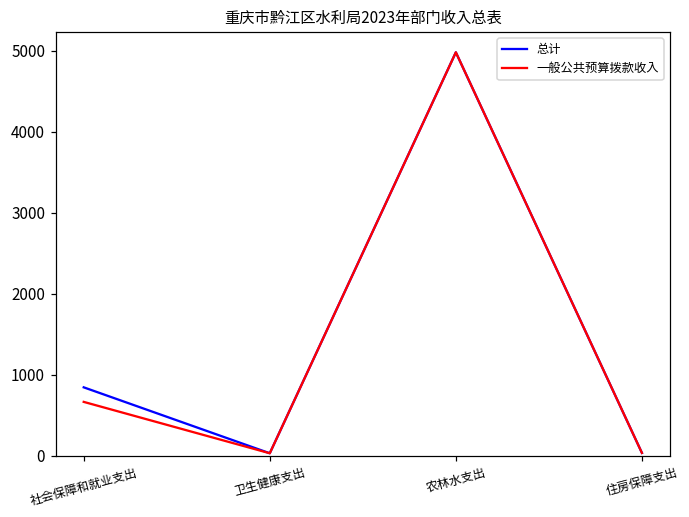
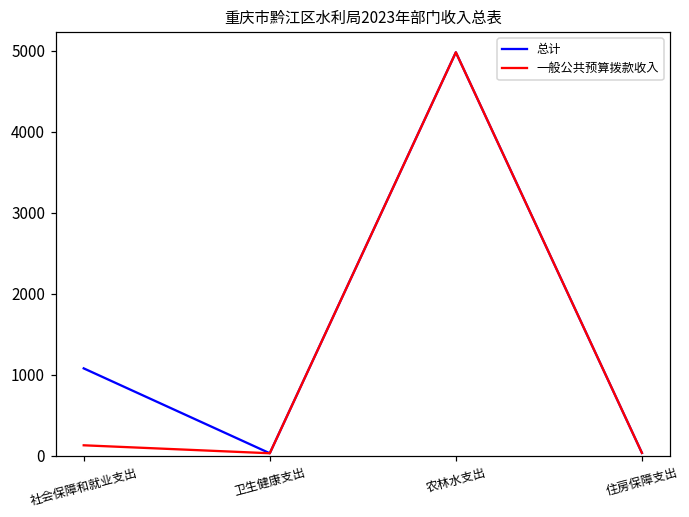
  {
    "总计": {
-     "社会保障和就业支出": 800
+     "社会保障和就业支出": 1100
    },
    "一般公共预算拨款收入": {
-     "社会保障和就业支出": 700
+     "社会保障和就业支出": 100
    }
  }
